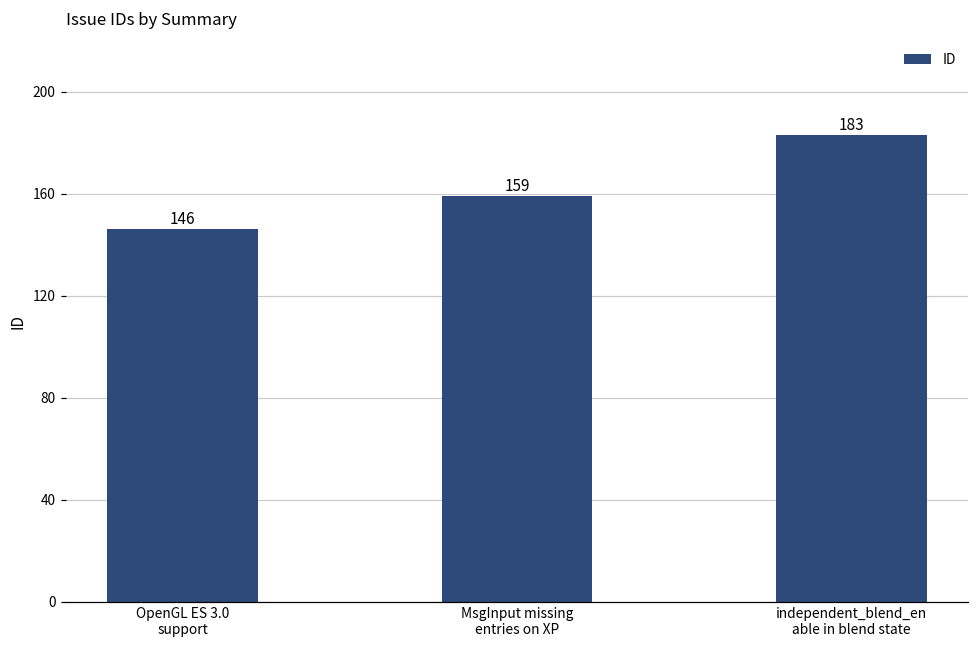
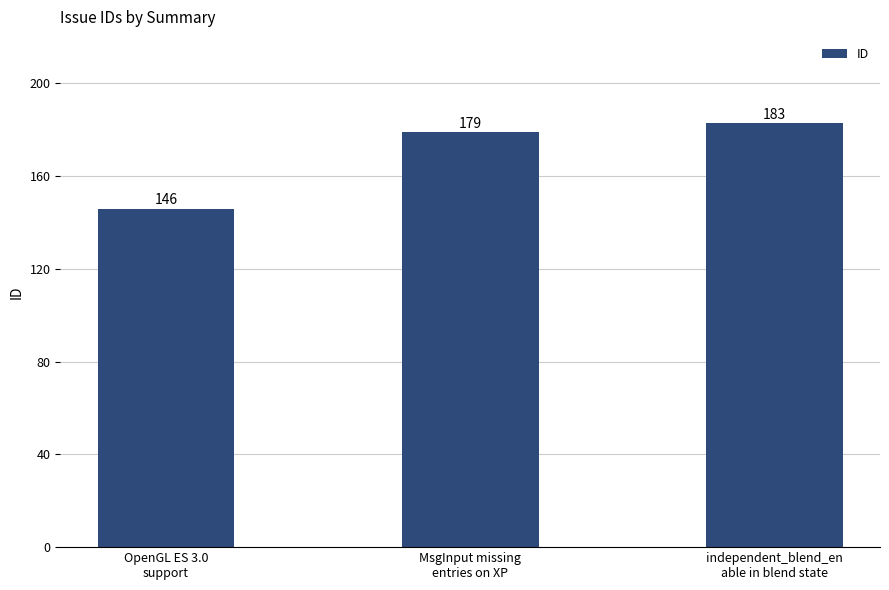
  {
    "OpenGL ES 3.0 support": 146,
-   "MsgInput missing entries on XP": 159,
+   "MsgInput missing entries on XP": 179,
    "independent_blend_en able in blend state": 183
  }
